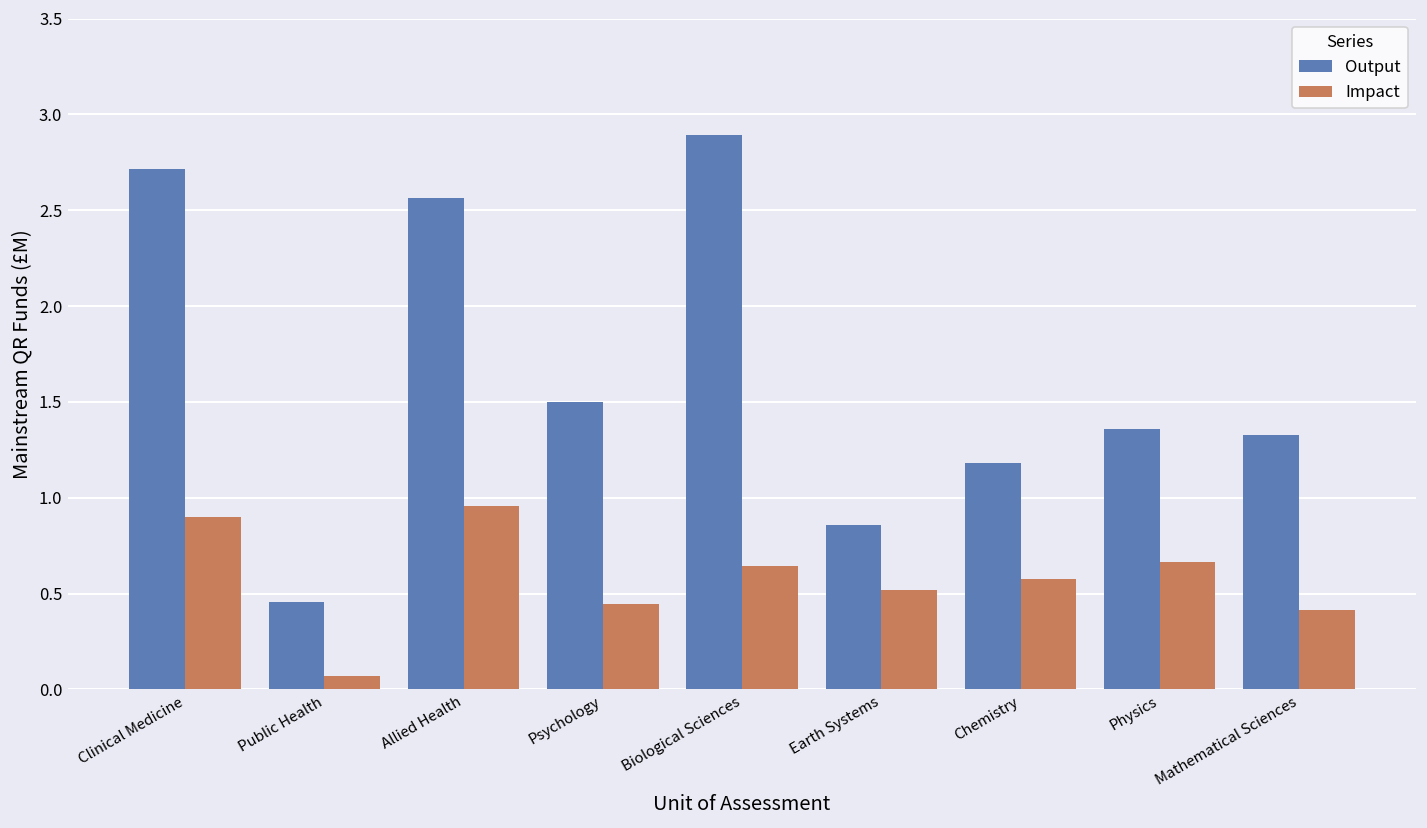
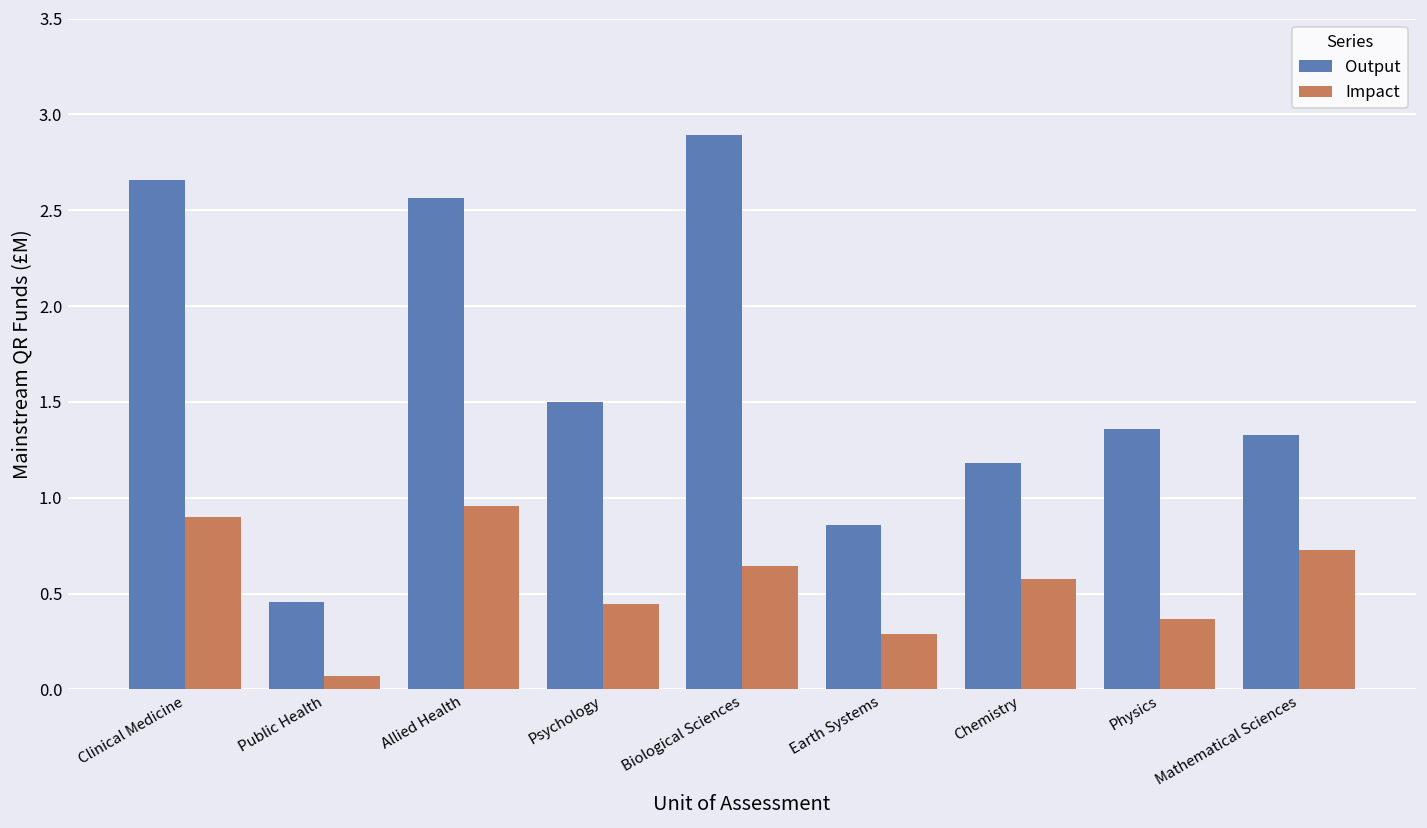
  {
    "Output": {
-     "Clinical Medicine": 2.72,
+     "Clinical Medicine": 2.66,
      "Public Health": 0.45,
      "Allied Health": 2.56,
      "Psychology": 1.50,
      "Biological Sciences": 2.90,
      "Earth Systems": 0.86,
      "Chemistry": 1.18,
      "Physics": 1.36,
      "Mathematical Sciences": 1.33
    },
    "Impact": {
      "Clinical Medicine": 0.90,
      "Public Health": 0.07,
      "Allied Health": 0.96,
      "Psychology": 0.45,
      "Biological Sciences": 0.65,
-     "Earth Systems": 0.52,
+     "Earth Systems": 0.29,
      "Chemistry": 0.58,
-     "Physics": 0.67,
-     "Mathematical Sciences": 0.42
+     "Physics": 0.37,
+     "Mathematical Sciences": 0.73
    }
  }
